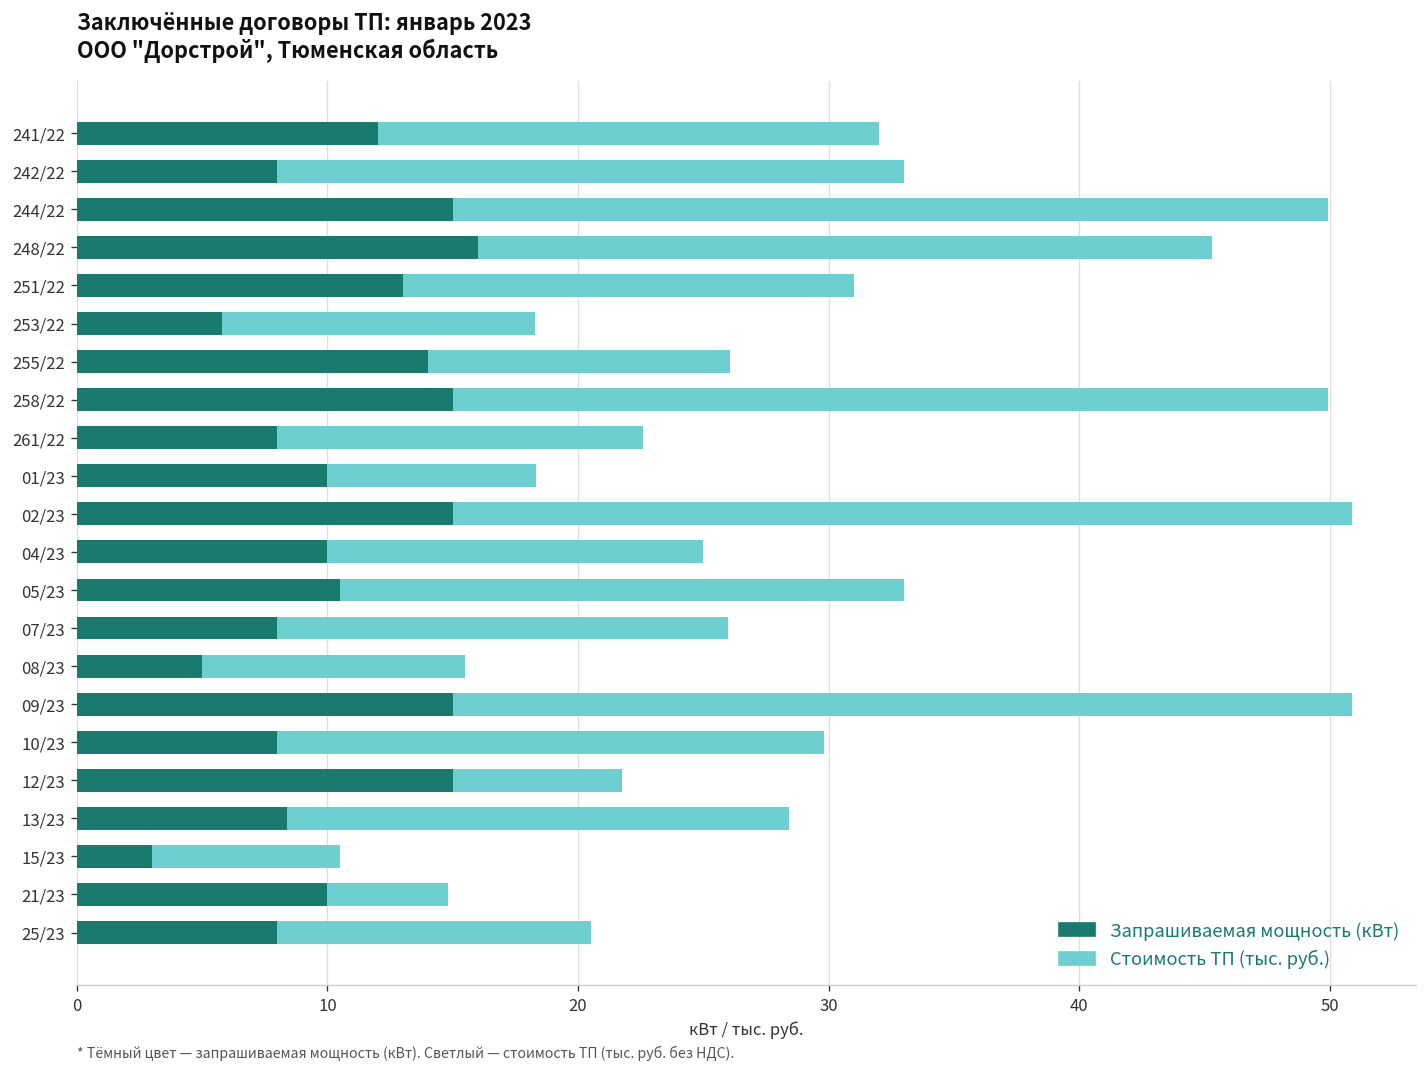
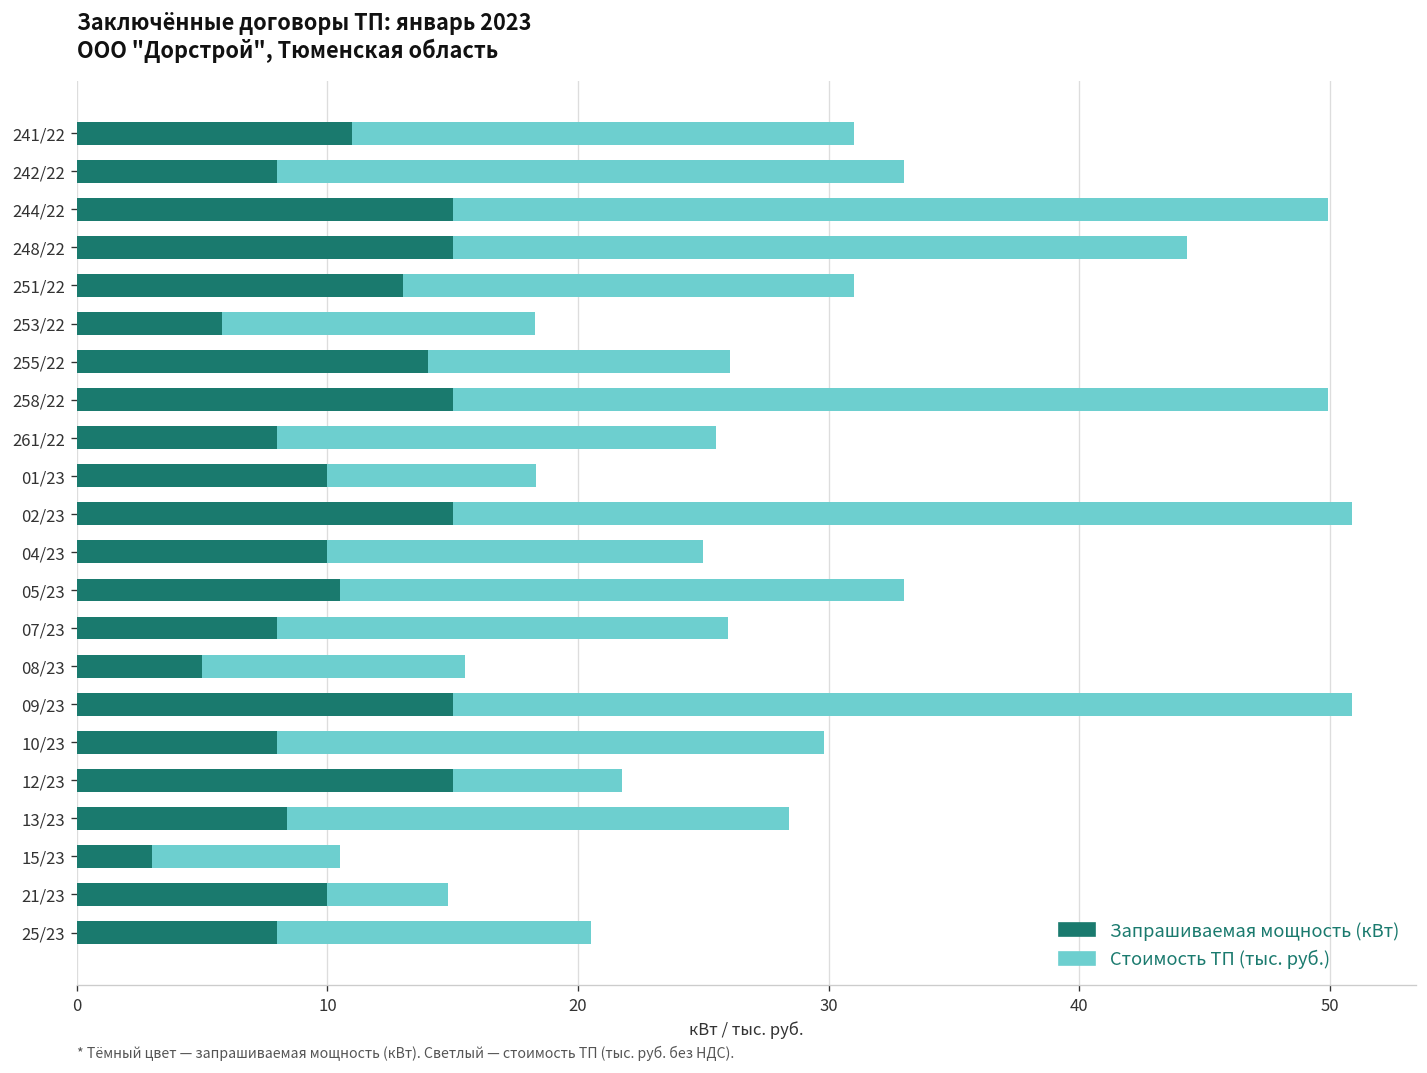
  {
    "Запрашиваемая мощность (кВт)": {
-     "241/22": 12,
+     "241/22": 11,
      "242/22": 8,
      "244/22": 15,
-     "248/22": 16,
+     "248/22": 15,
      "251/22": 13,
      "253/22": 5.8,
      "255/22": 14,
      "258/22": 15,
      "261/22": 8,
      "01/23": 10,
      "02/23": 15,
      "04/23": 10,
      "05/23": 10.5,
      "07/23": 8,
      "08/23": 5,
      "09/23": 15,
      "10/23": 8,
      "12/23": 15,
      "13/23": 8.4,
      "15/23": 3,
      "21/23": 10,
      "25/23": 8
    },
    "Стоимость ТП (тыс. руб.)": {
      "241/22": 20.0,
      "242/22": 25.0,
      "244/22": 34.9,
      "248/22": 29.3,
      "251/22": 18.0,
      "253/22": 12.5,
      "255/22": 12.1,
      "258/22": 34.9,
-     "261/22": 14.6,
+     "261/22": 17.5,
      "01/23": 8.3,
      "02/23": 35.9,
      "04/23": 15.0,
      "05/23": 22.5,
      "07/23": 18.0,
      "08/23": 10.5,
      "09/23": 35.9,
      "10/23": 21.8,
      "12/23": 6.8,
      "13/23": 20.0,
      "15/23": 7.5,
      "21/23": 4.8,
      "25/23": 12.5
    }
  }
